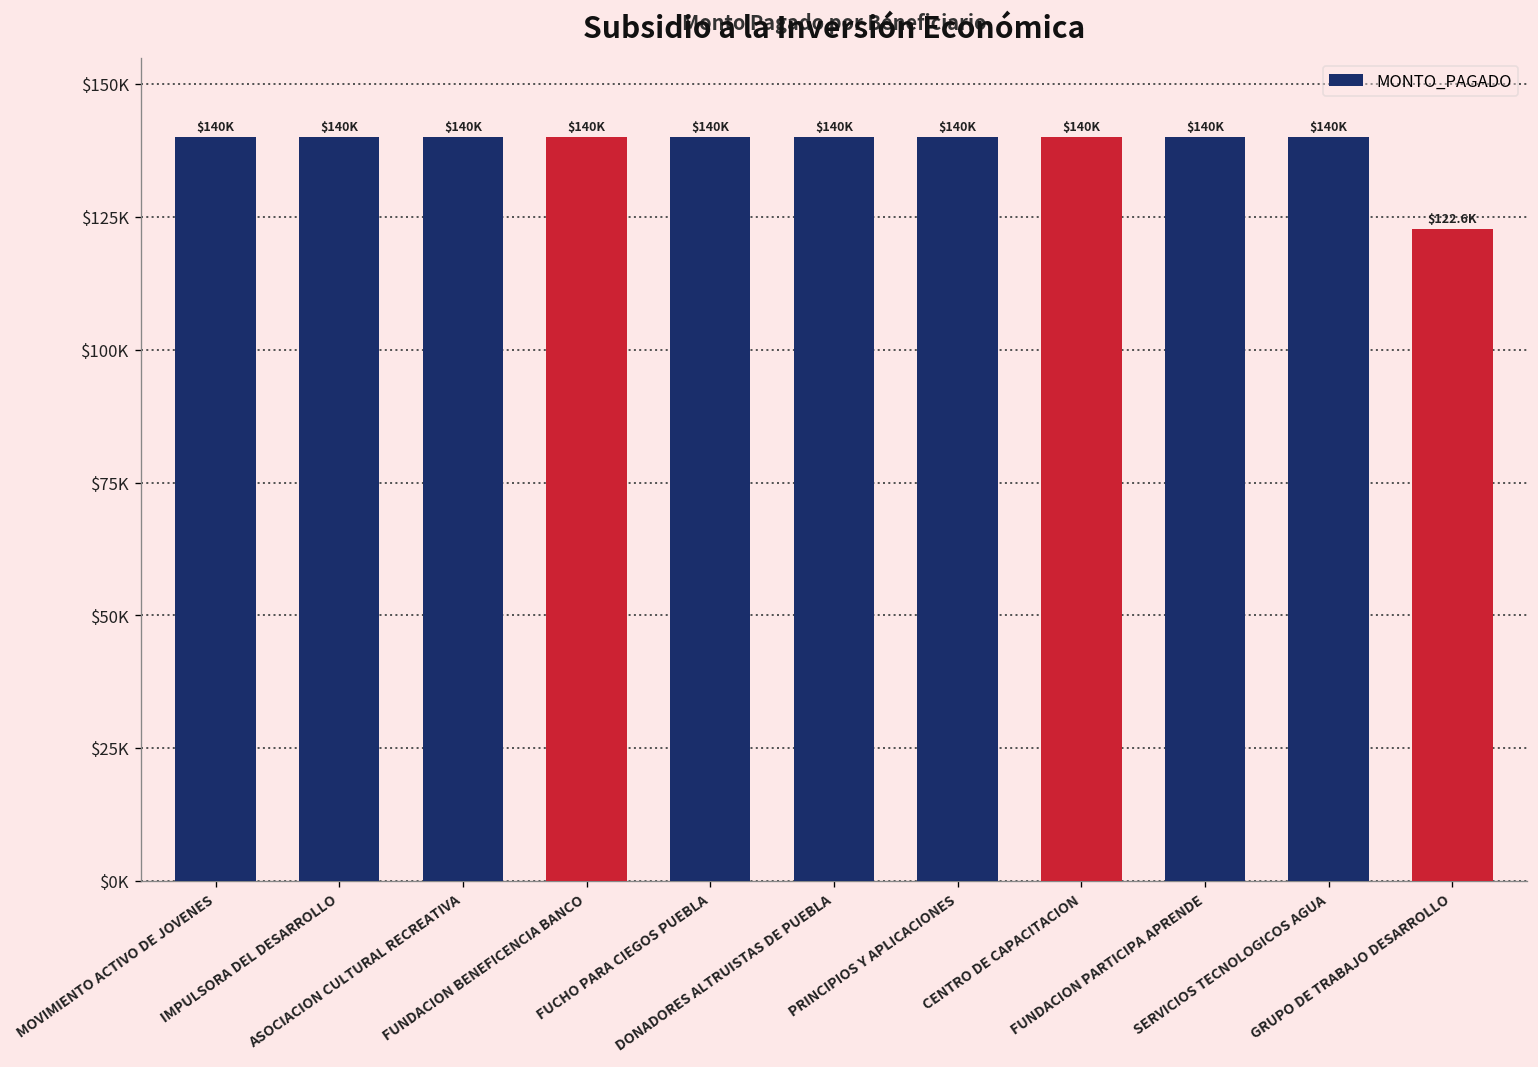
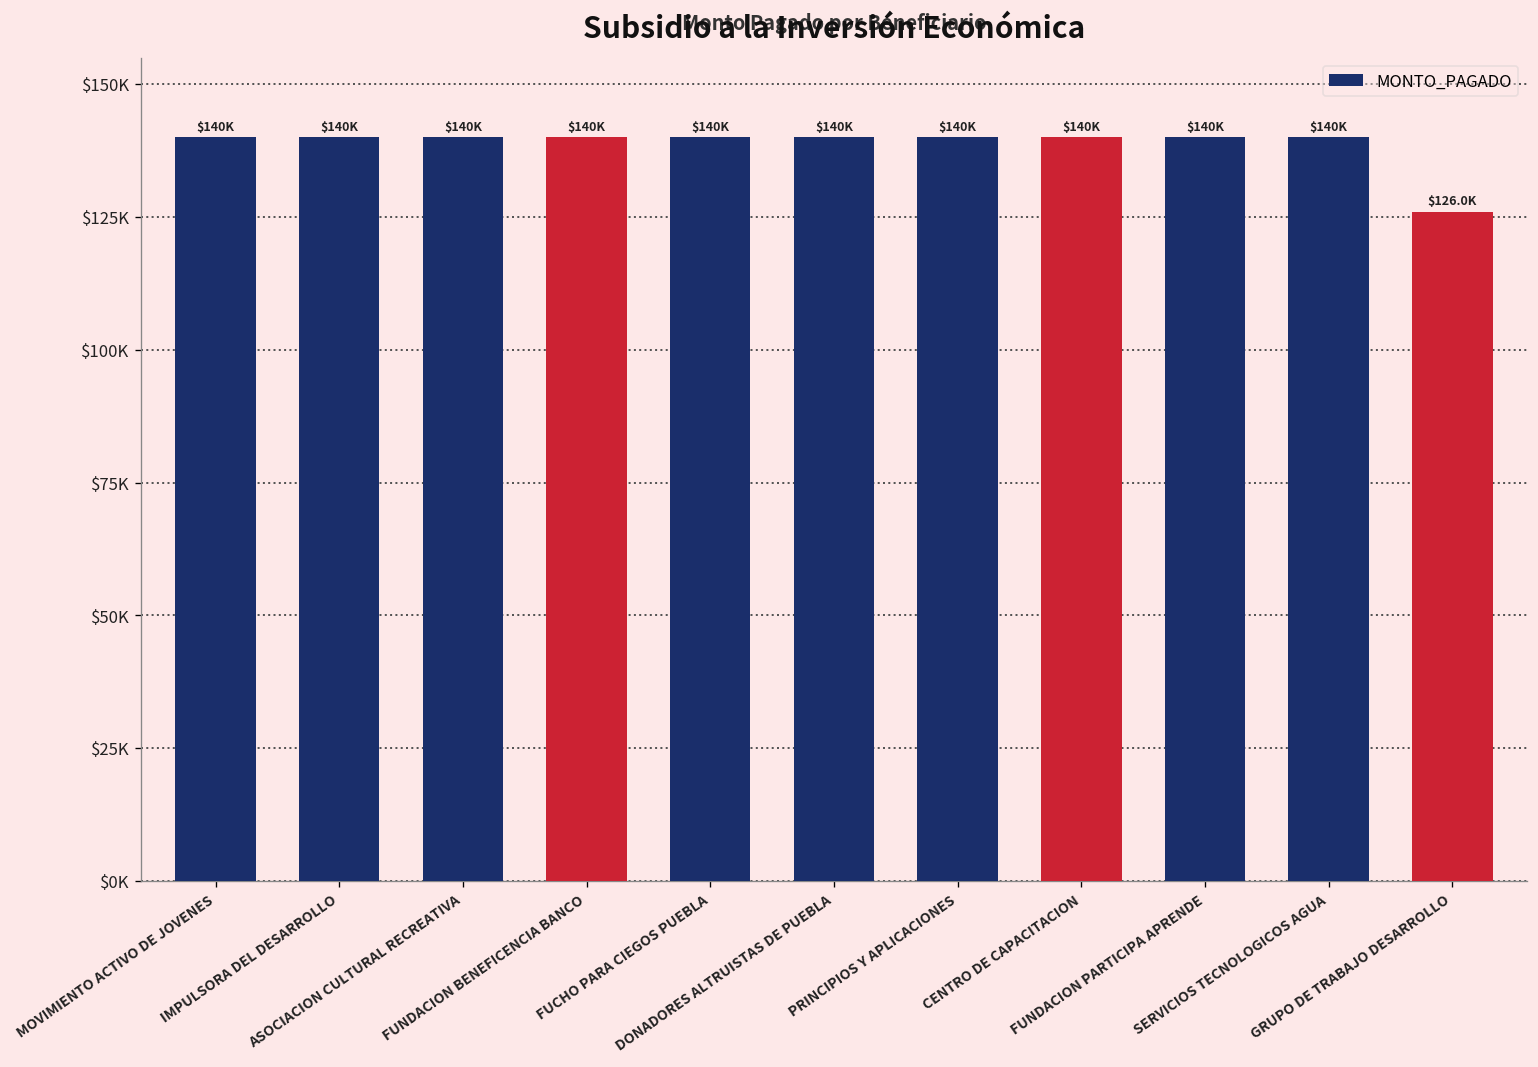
  {
    "MOVIMIENTO ACTIVO DE JOVENES": "$140K",
    "IMPULSORA DEL DESARROLLO": "$140K",
    "ASOCIACION CULTURAL RECREATIVA": "$140K",
    "FUNDACION BENEFICENCIA BANCO": "$140K",
    "FUCHO PARA CIEGOS PUEBLA": "$140K",
    "DONADORES ALTRUISTAS DE PUEBLA": "$140K",
    "PRINCIPIOS Y APLICACIONES": "$140K",
    "CENTRO DE CAPACITACION": "$140K",
    "FUNDACION PARTICIPA APRENDE": "$140K",
    "SERVICIOS TECNOLOGICOS AGUA": "$140K",
-   "GRUPO DE TRABAJO DESARROLLO": "$122.6K"
+   "GRUPO DE TRABAJO DESARROLLO": "$126.0K"
  }
